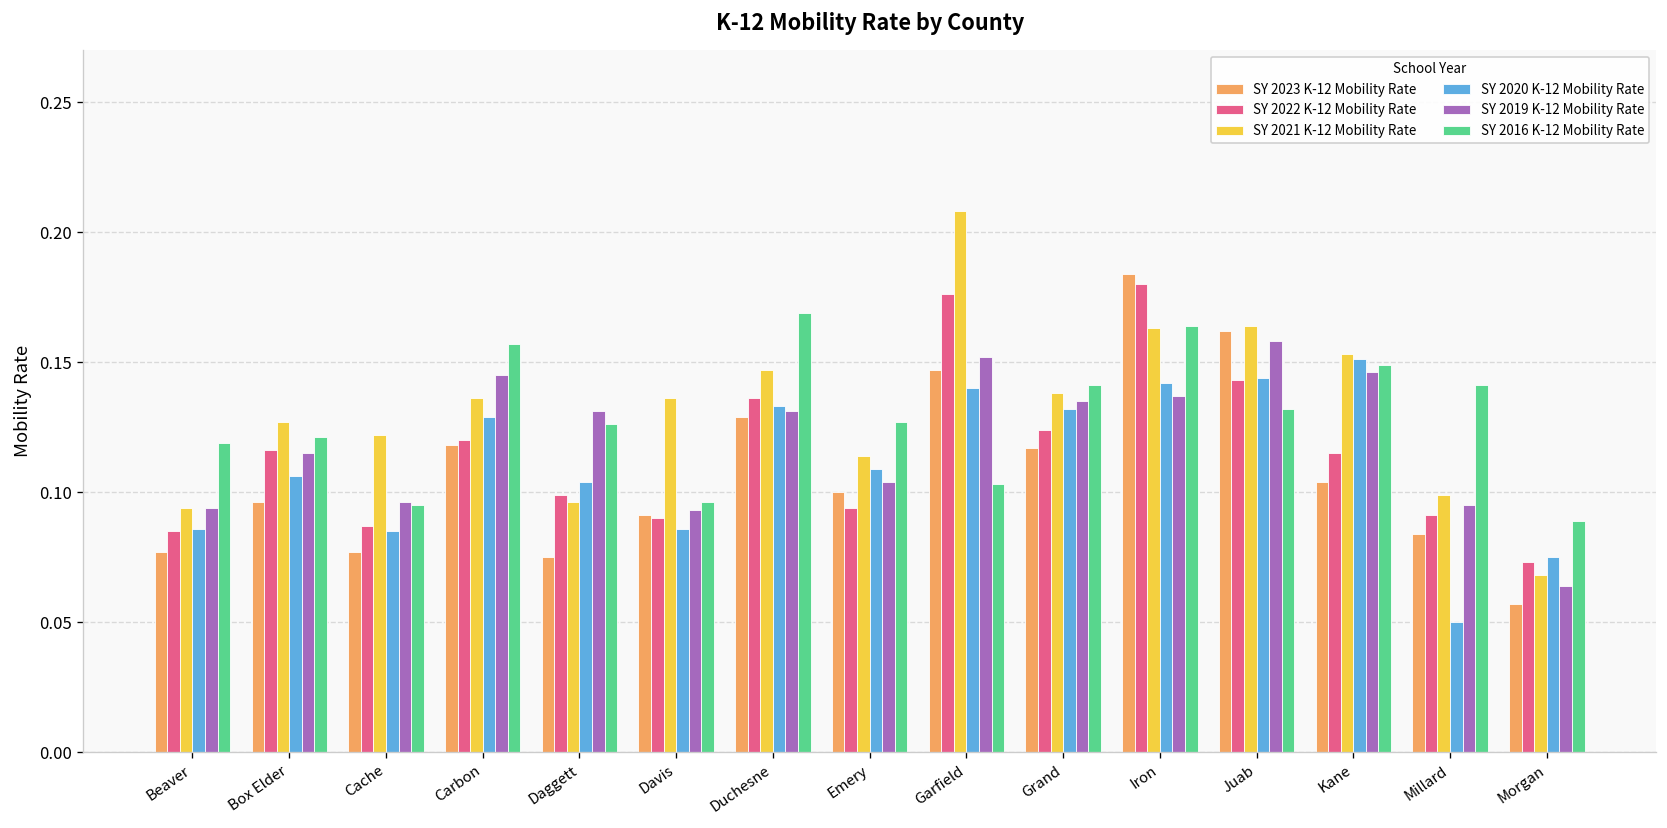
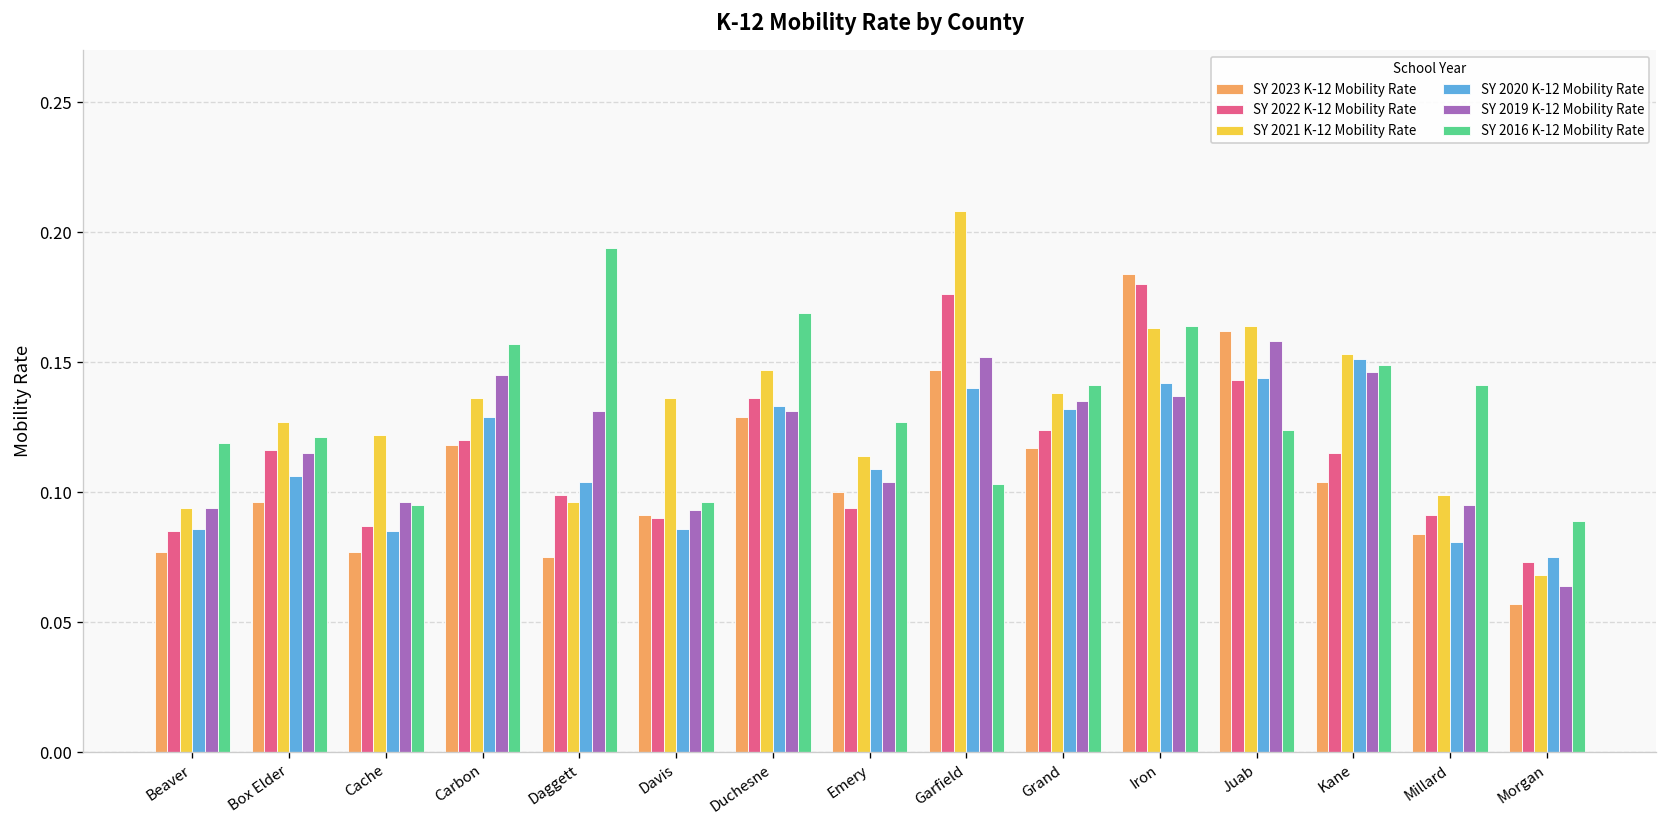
  {
    "SY 2022 K-12 Mobility Rate": {
      "Beaver": 0.085,
      "Box Elder": 0.116,
      "Cache": 0.087,
      "Carbon": 0.120,
      "Daggett": 0.099,
      "Davis": 0.090,
      "Duchesne": 0.136,
      "Emery": 0.094,
      "Garfield": 0.176,
      "Grand": 0.124,
      "Iron": 0.180,
      "Juab": 0.143,
      "Kane": 0.115,
      "Millard": 0.091,
      "Morgan": 0.073
    },
    "SY 2020 K-12 Mobility Rate": {
      "Beaver": 0.086,
      "Box Elder": 0.106,
      "Cache": 0.085,
      "Carbon": 0.129,
      "Daggett": 0.104,
      "Davis": 0.086,
      "Duchesne": 0.133,
      "Emery": 0.109,
      "Garfield": 0.140,
      "Grand": 0.132,
      "Iron": 0.142,
      "Juab": 0.144,
      "Kane": 0.151,
-     "Millard": 0.050,
+     "Millard": 0.081,
      "Morgan": 0.075
    },
    "SY 2019 K-12 Mobility Rate": {
      "Beaver": 0.094,
      "Box Elder": 0.115,
      "Cache": 0.096,
      "Carbon": 0.145,
      "Daggett": 0.131,
      "Davis": 0.093,
      "Duchesne": 0.131,
      "Emery": 0.104,
      "Garfield": 0.152,
      "Grand": 0.135,
      "Iron": 0.137,
      "Juab": 0.158,
      "Kane": 0.146,
      "Millard": 0.095,
      "Morgan": 0.064
    },
    "SY 2016 K-12 Mobility Rate": {
      "Beaver": 0.119,
      "Box Elder": 0.121,
      "Cache": 0.095,
      "Carbon": 0.157,
-     "Daggett": 0.126,
+     "Daggett": 0.194,
      "Davis": 0.096,
      "Duchesne": 0.169,
      "Emery": 0.127,
      "Garfield": 0.103,
      "Grand": 0.141,
      "Iron": 0.164,
-     "Juab": 0.132,
+     "Juab": 0.124,
      "Kane": 0.149,
      "Millard": 0.141,
      "Morgan": 0.089
    }
  }
